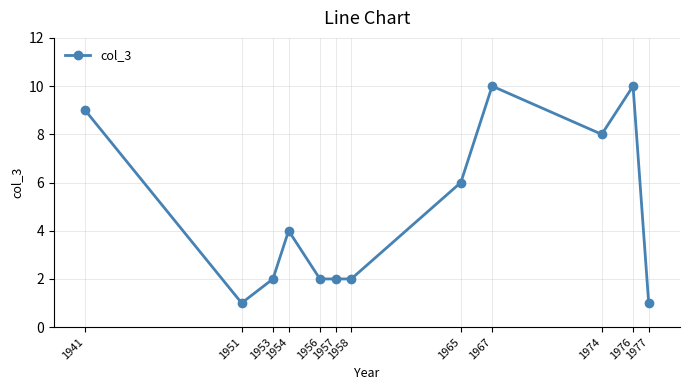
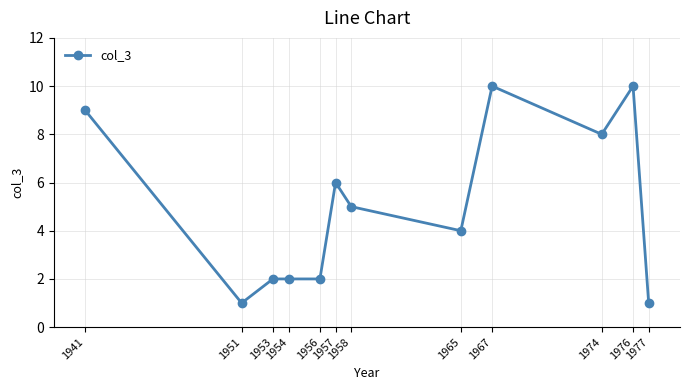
  {
    "1941": 9,
    "1951": 1,
    "1953": 2,
-   "1954": 4,
+   "1954": 2,
    "1956": 2,
-   "1957": 2,
-   "1958": 2,
-   "1965": 6,
+   "1957": 6,
+   "1958": 5,
+   "1965": 4,
    "1967": 10,
    "1974": 8,
    "1976": 10,
    "1977": 1
  }
